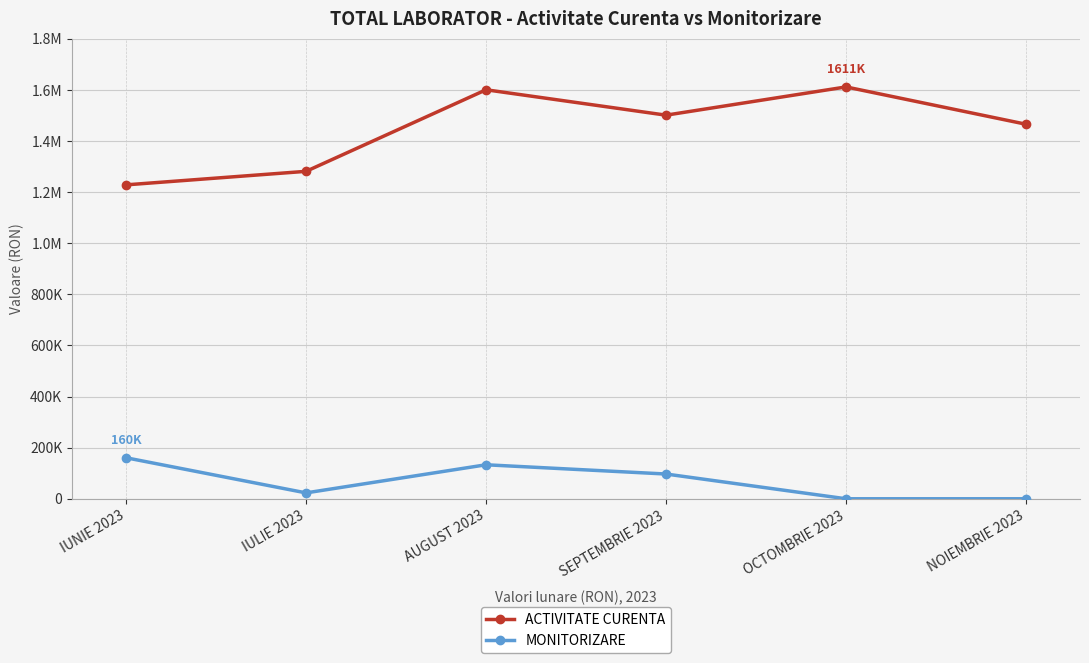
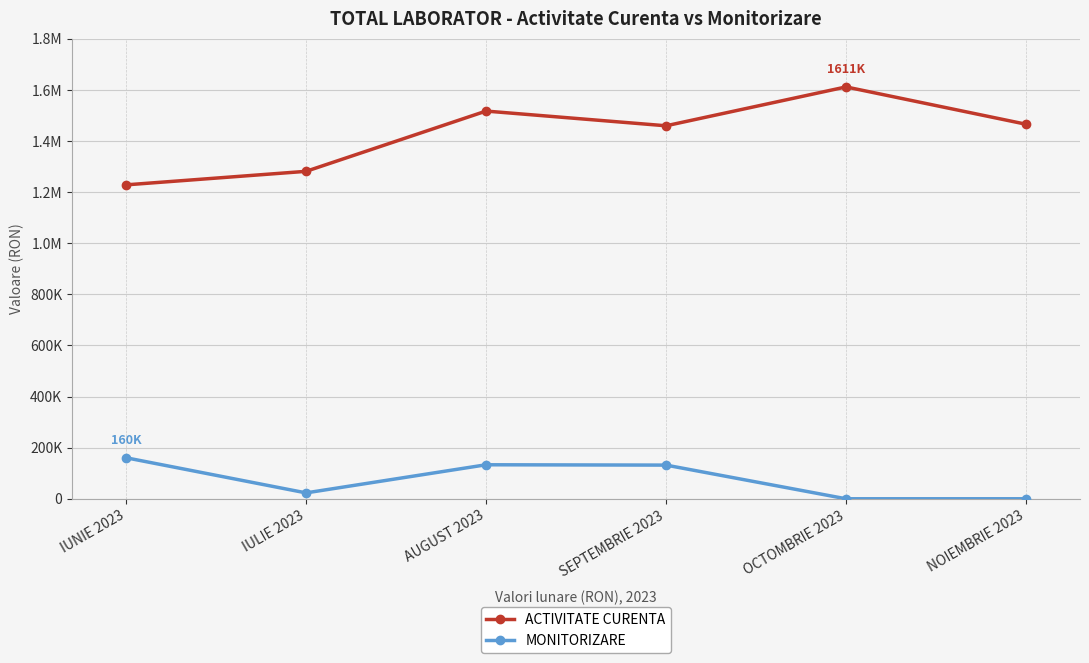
  {
    "ACTIVITATE CURENTA": {
      "IUNIE 2023": 1230000,
      "IULIE 2023": 1280000,
-     "AUGUST 2023": 1600000,
-     "SEPTEMBRIE 2023": 1500000,
+     "AUGUST 2023": 1520000,
+     "SEPTEMBRIE 2023": 1460000,
      "NOIEMBRIE 2023": 1470000
    },
    "MONITORIZARE": {
      "IULIE 2023": 20000,
      "AUGUST 2023": 130000,
-     "SEPTEMBRIE 2023": 100000,
+     "SEPTEMBRIE 2023": 130000,
      "OCTOMBRIE 2023": 0,
      "NOIEMBRIE 2023": 0
    }
  }
